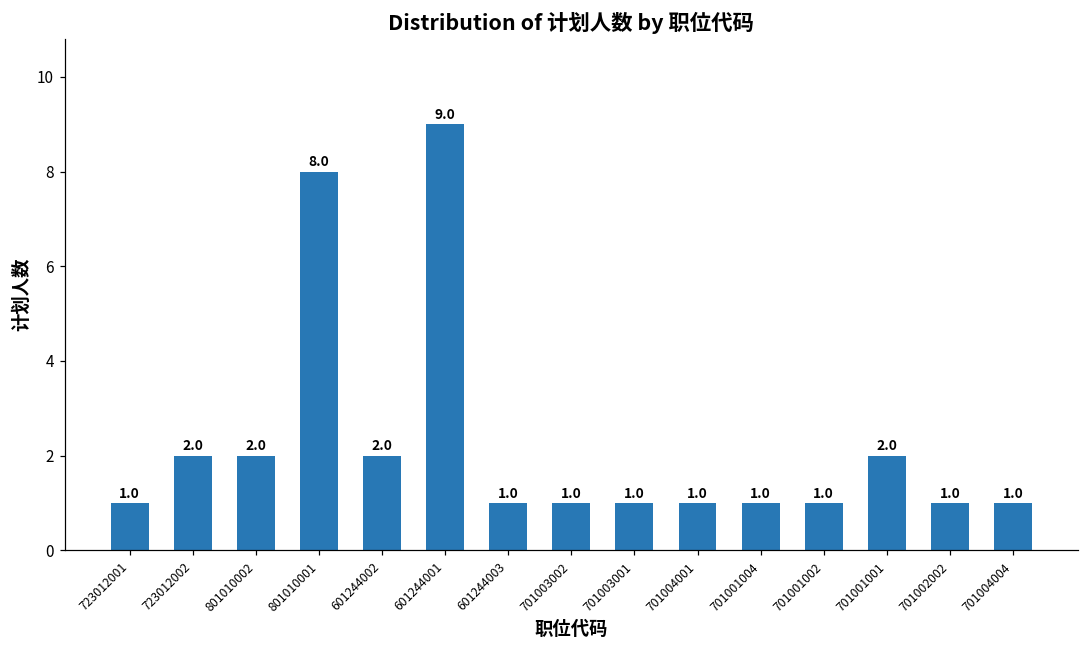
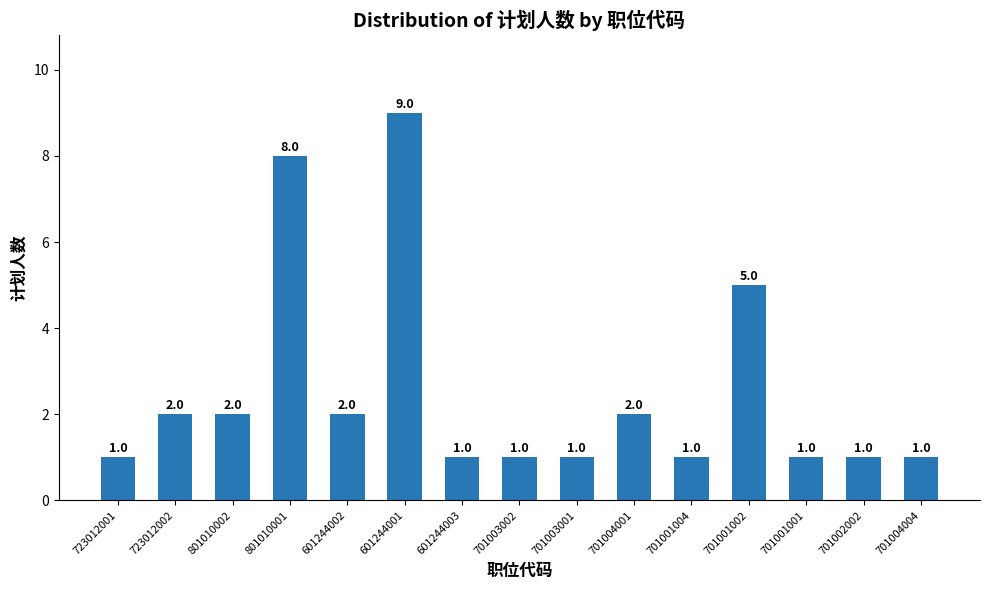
  {
    "723012001": 1.0,
    "723012002": 2.0,
    "801010002": 2.0,
    "801010001": 8.0,
    "601244002": 2.0,
    "601244001": 9.0,
    "601244003": 1.0,
    "701003002": 1.0,
    "701003001": 1.0,
-   "701004001": 1.0,
+   "701004001": 2.0,
    "701001004": 1.0,
-   "701001002": 1.0,
-   "701001001": 2.0,
+   "701001002": 5.0,
+   "701001001": 1.0,
    "701002002": 1.0,
    "701004004": 1.0
  }
